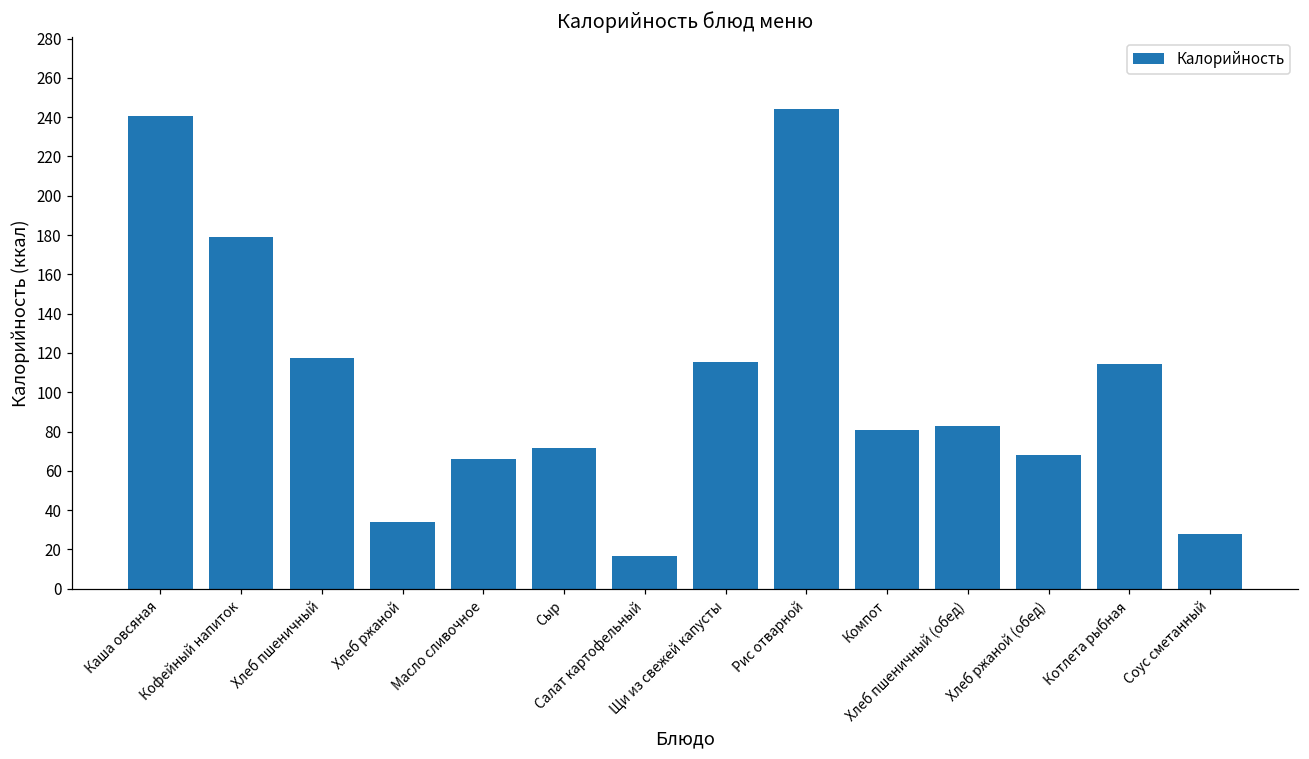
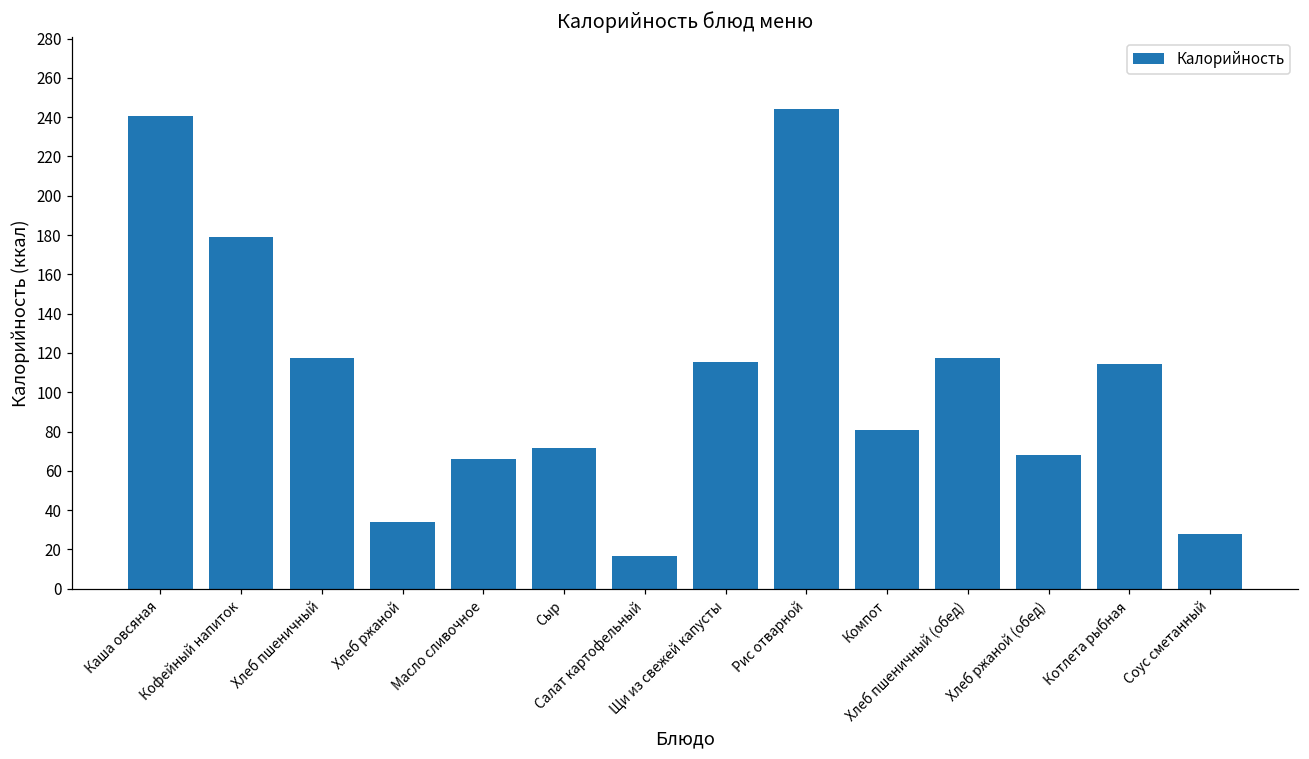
  {
    "Каша овсяная": 241,
    "Кофейный напиток": 179,
    "Хлеб пшеничный": 117,
    "Хлеб ржаной": 34,
    "Масло сливочное": 66,
    "Сыр": 72,
    "Салат картофельный": 17,
    "Щи из свежей капусты": 115,
    "Рис отварной": 244,
    "Компот": 81,
-   "Хлеб пшеничный (обед)": 83,
+   "Хлеб пшеничный (обед)": 117,
    "Хлеб ржаной (обед)": 68,
    "Котлета рыбная": 114,
    "Соус сметанный": 28
  }
